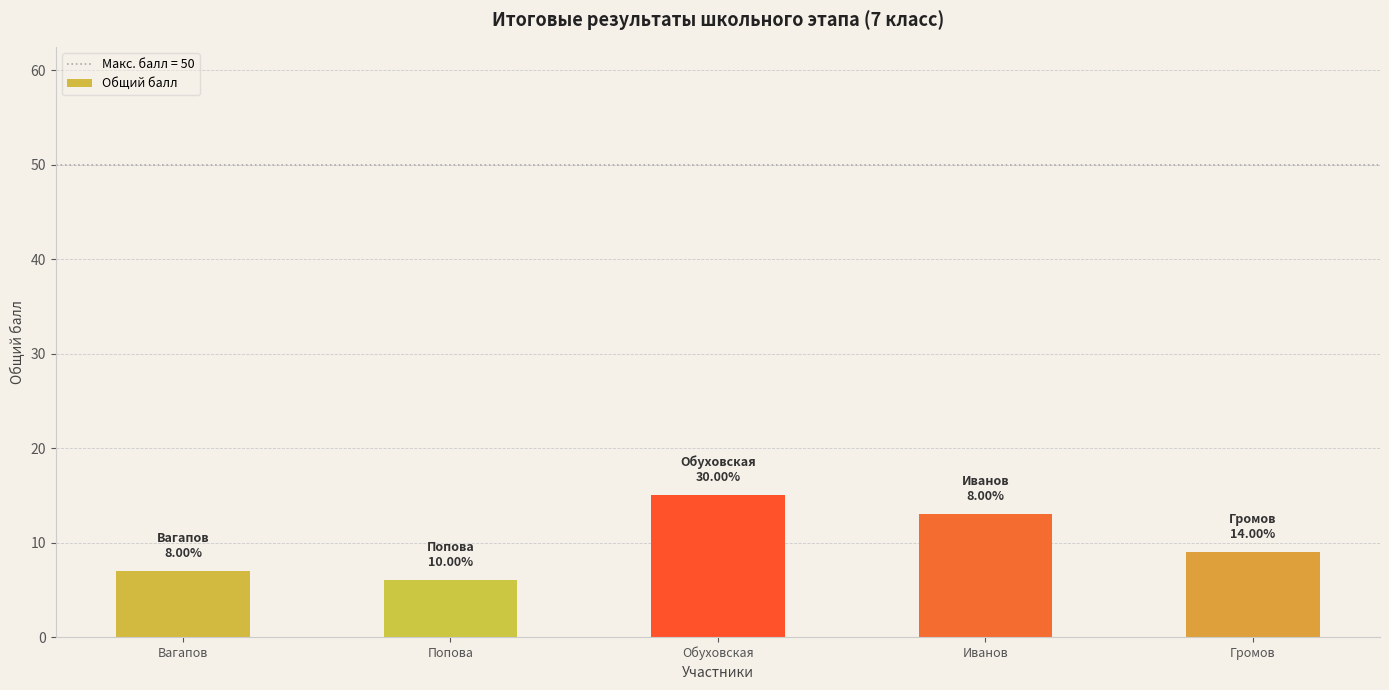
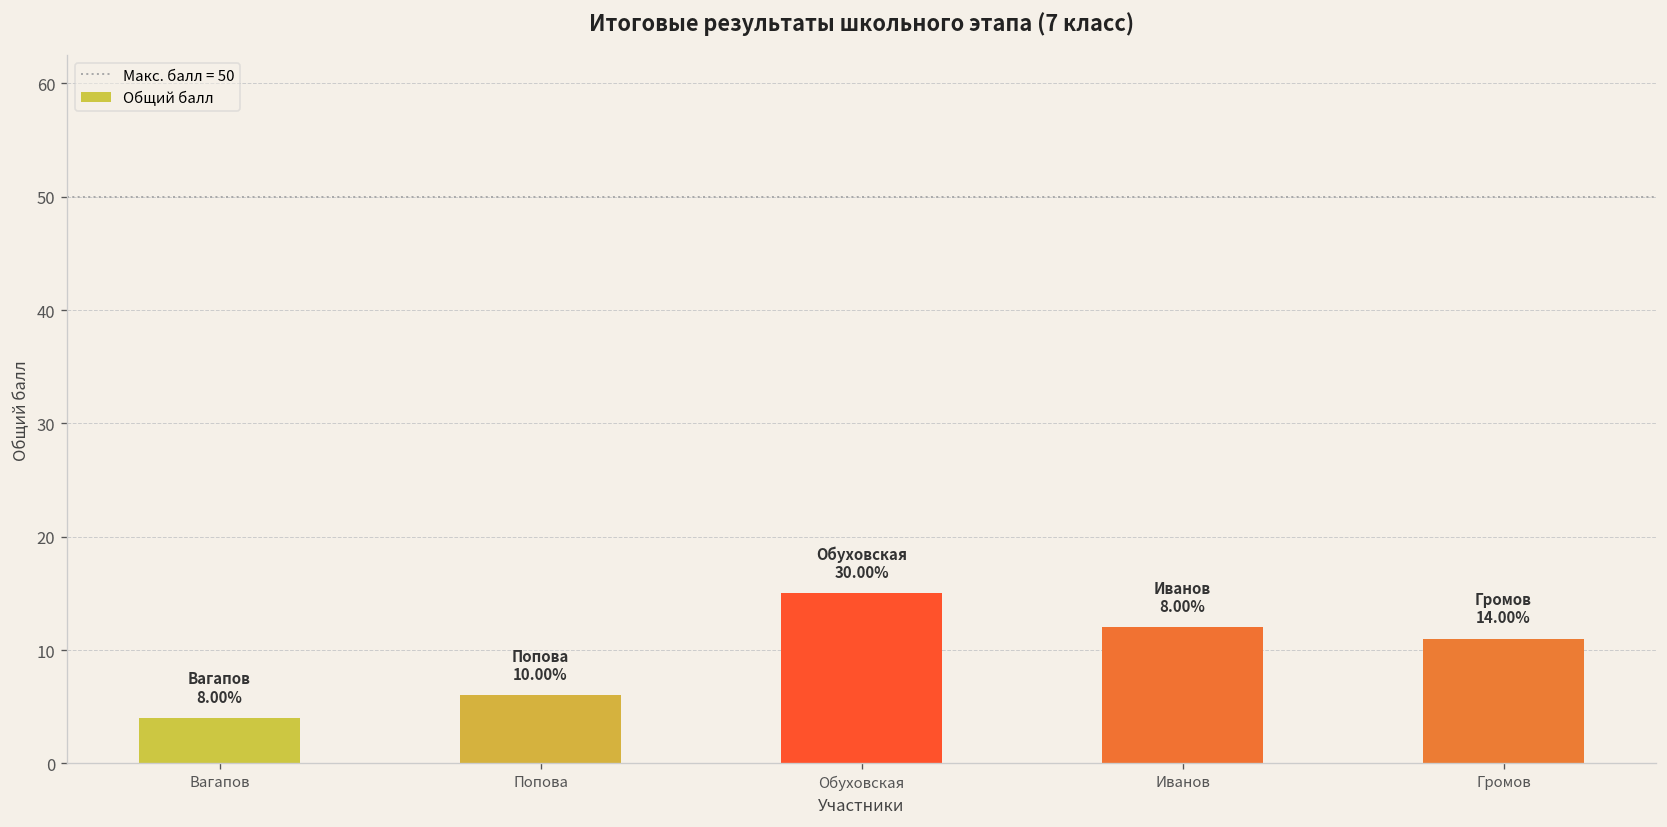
  {
-   "Вагапов": 7,
-   "Иванов": 13,
-   "Громов": 9
+   "Вагапов": 4,
+   "Иванов": 12,
+   "Громов": 11
  }
